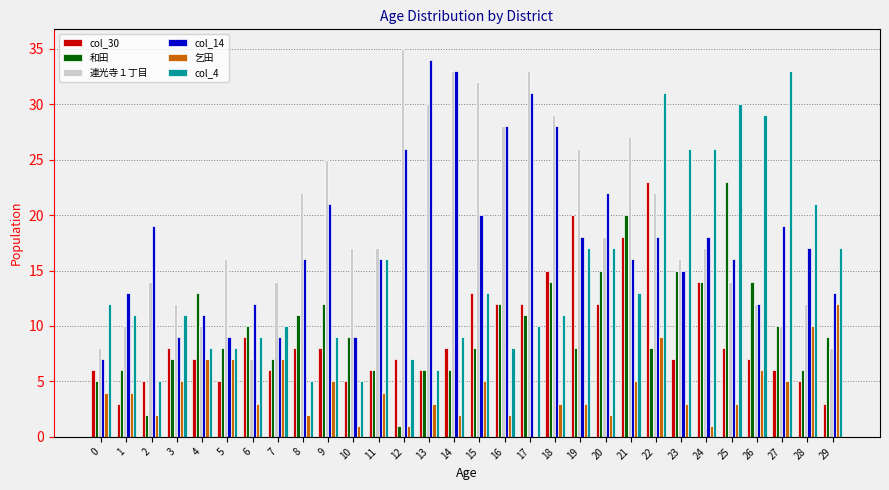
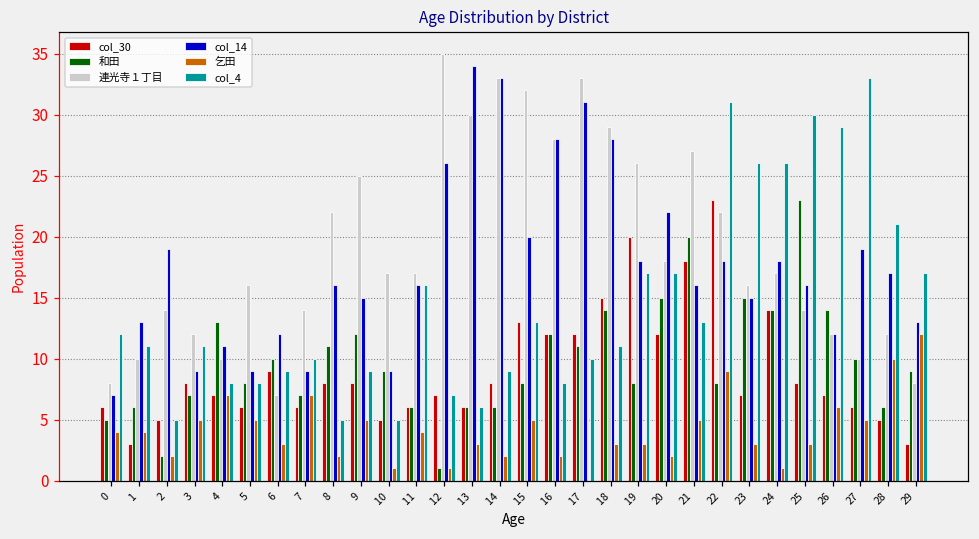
  {
    "col_30": {
      "0": 6,
      "1": 3,
      "2": 5,
      "3": 8,
      "4": 7,
-     "5": 5,
+     "5": 6,
      "6": 9,
      "7": 6,
      "8": 8,
      "9": 8,
      "10": 5,
      "11": 6,
      "12": 7,
      "13": 6,
      "14": 8,
      "15": 13,
      "16": 12,
      "17": 12,
      "18": 15,
      "19": 20,
      "20": 12,
      "21": 18,
      "22": 23,
      "23": 7,
      "24": 14,
      "25": 8,
      "26": 7,
      "27": 6,
      "28": 5,
      "29": 3
    },
    "和田": {
      "0": 5,
      "1": 6,
      "2": 2,
      "3": 7,
      "4": 13,
      "5": 8,
      "6": 10,
      "7": 7,
      "8": 11,
      "9": 12,
      "10": 9,
      "11": 6,
      "12": 1,
      "13": 6,
      "14": 6,
      "15": 8,
      "16": 12,
      "17": 11,
      "18": 14,
      "19": 8,
      "20": 15,
      "21": 20,
      "22": 8,
      "23": 15,
      "24": 14,
      "25": 23,
      "26": 14,
      "27": 10,
      "28": 6,
      "29": 9
    },
    "連光寺１丁目": {
      "0": 8,
      "1": 10,
      "2": 14,
      "3": 12,
      "4": 10,
      "5": 16,
      "6": 7,
      "7": 14,
      "8": 22,
      "9": 25,
      "10": 17,
      "11": 17,
      "12": 35,
      "13": 30,
      "14": 33,
      "15": 32,
      "16": 28,
      "17": 33,
      "18": 29,
      "19": 26,
      "20": 18,
      "21": 27,
      "22": 22,
      "23": 16,
      "24": 17,
      "25": 14,
      "26": 12,
      "27": 10,
      "28": 12,
      "29": 8
    },
    "col_14": {
      "0": 7,
      "1": 13,
      "2": 19,
      "3": 9,
      "4": 11,
      "5": 9,
      "6": 12,
      "7": 9,
      "8": 16,
-     "9": 21,
+     "9": 15,
      "10": 9,
      "11": 16,
      "12": 26,
      "13": 34,
      "14": 33,
      "15": 20,
      "16": 28,
      "17": 31,
      "18": 28,
      "19": 18,
      "20": 22,
      "21": 16,
      "22": 18,
      "23": 15,
      "24": 18,
      "25": 16,
      "26": 12,
      "27": 19,
      "28": 17,
      "29": 13
    },
    "乞田": {
      "0": 4,
      "1": 4,
      "2": 2,
      "3": 5,
      "4": 7,
-     "5": 7,
+     "5": 5,
      "6": 3,
      "7": 7,
      "8": 2,
      "9": 5,
      "10": 1,
      "11": 4,
      "12": 1,
      "13": 3,
      "14": 2,
      "15": 5,
      "16": 2,
      "17": 0,
      "18": 3,
      "19": 3,
      "20": 2,
      "21": 5,
      "22": 9,
      "23": 3,
      "24": 1,
      "25": 3,
      "26": 6,
      "27": 5,
      "28": 10,
      "29": 12
    },
    "col_4": {
      "0": 12,
      "1": 11,
      "2": 5,
      "3": 11,
      "4": 8,
      "5": 8,
      "6": 9,
      "7": 10,
      "8": 5,
      "9": 9,
      "10": 5,
      "11": 16,
      "12": 7,
      "13": 6,
      "14": 9,
      "15": 13,
      "16": 8,
      "17": 10,
      "18": 11,
      "19": 17,
      "20": 17,
      "21": 13,
      "22": 31,
      "23": 26,
      "24": 26,
      "25": 30,
      "26": 29,
      "27": 33,
      "28": 21,
      "29": 17
    }
  }
